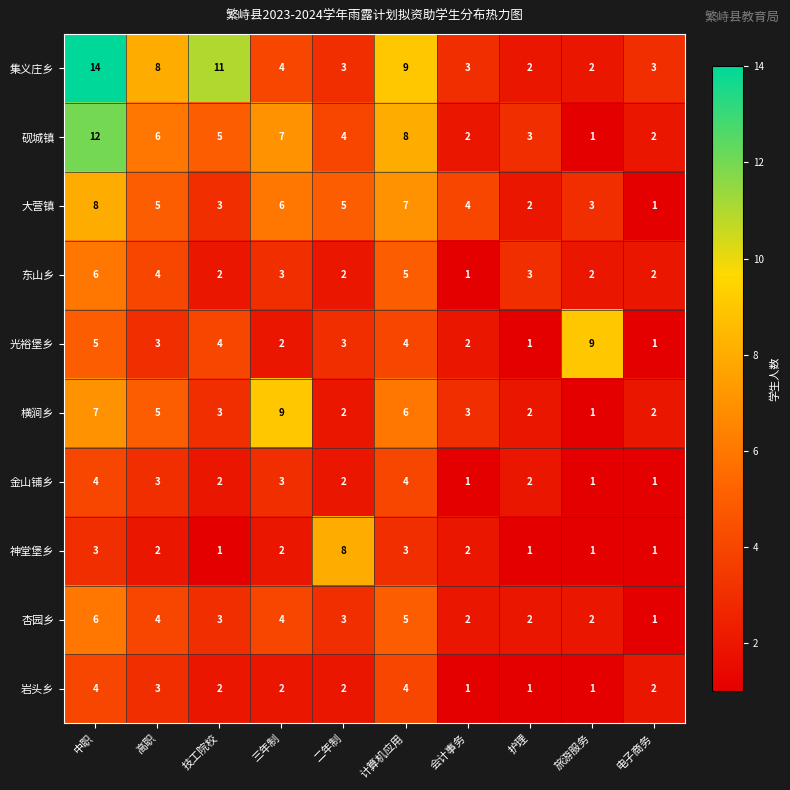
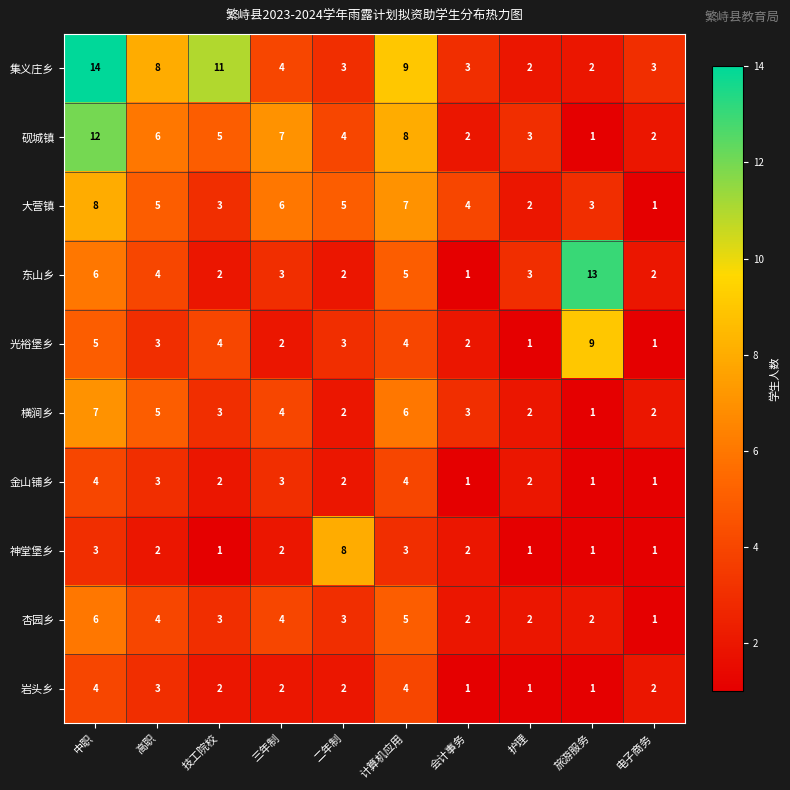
  {
    "集义庄乡": {
      "中职": 14,
      "高职": 8,
      "技工院校": 11,
      "三年制": 4,
      "二年制": 3,
      "计算机应用": 9,
      "会计事务": 3,
      "护理": 2,
      "旅游服务": 2,
      "电子商务": 3
    },
    "砚城镇": {
      "中职": 12,
      "高职": 6,
      "技工院校": 5,
      "三年制": 7,
      "二年制": 4,
      "计算机应用": 8,
      "会计事务": 2,
      "护理": 3,
      "旅游服务": 1,
      "电子商务": 2
    },
    "大营镇": {
      "中职": 8,
      "高职": 5,
      "技工院校": 3,
      "三年制": 6,
      "二年制": 5,
      "计算机应用": 7,
      "会计事务": 4,
      "护理": 2,
      "旅游服务": 3,
      "电子商务": 1
    },
    "东山乡": {
      "中职": 6,
      "高职": 4,
      "技工院校": 2,
      "三年制": 3,
      "二年制": 2,
      "计算机应用": 5,
      "会计事务": 1,
      "护理": 3,
-     "旅游服务": 2,
+     "旅游服务": 13,
      "电子商务": 2
    },
    "光裕堡乡": {
      "中职": 5,
      "高职": 3,
      "技工院校": 4,
      "三年制": 2,
      "二年制": 3,
      "计算机应用": 4,
      "会计事务": 2,
      "护理": 1,
      "旅游服务": 9,
      "电子商务": 1
    },
    "横涧乡": {
      "中职": 7,
      "高职": 5,
      "技工院校": 3,
-     "三年制": 9,
+     "三年制": 4,
      "二年制": 2,
      "计算机应用": 6,
      "会计事务": 3,
      "护理": 2,
      "旅游服务": 1,
      "电子商务": 2
    },
    "金山铺乡": {
      "中职": 4,
      "高职": 3,
      "技工院校": 2,
      "三年制": 3,
      "二年制": 2,
      "计算机应用": 4,
      "会计事务": 1,
      "护理": 2,
      "旅游服务": 1,
      "电子商务": 1
    },
    "神堂堡乡": {
      "中职": 3,
      "高职": 2,
      "技工院校": 1,
      "三年制": 2,
      "二年制": 8,
      "计算机应用": 3,
      "会计事务": 2,
      "护理": 1,
      "旅游服务": 1,
      "电子商务": 1
    },
    "杏园乡": {
      "中职": 6,
      "高职": 4,
      "技工院校": 3,
      "三年制": 4,
      "二年制": 3,
      "计算机应用": 5,
      "会计事务": 2,
      "护理": 2,
      "旅游服务": 2,
      "电子商务": 1
    },
    "岩头乡": {
      "中职": 4,
      "高职": 3,
      "技工院校": 2,
      "三年制": 2,
      "二年制": 2,
      "计算机应用": 4,
      "会计事务": 1,
      "护理": 1,
      "旅游服务": 1,
      "电子商务": 2
    }
  }
